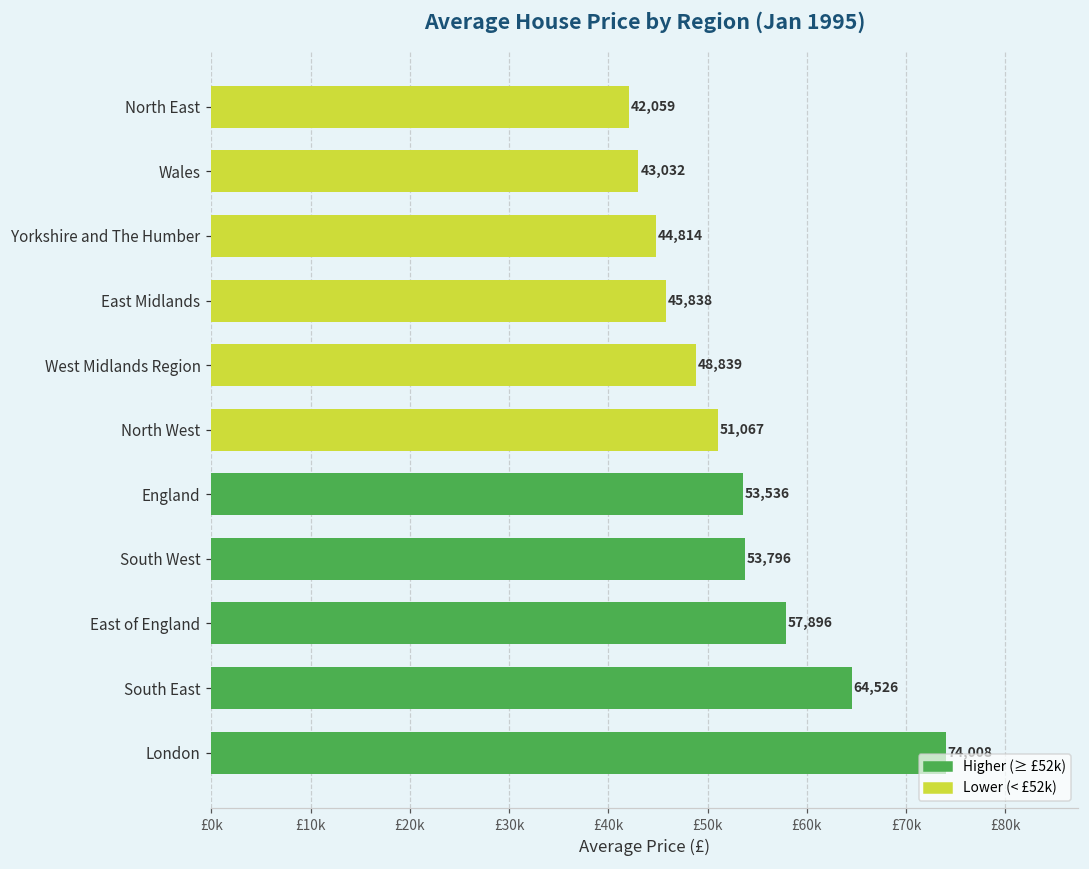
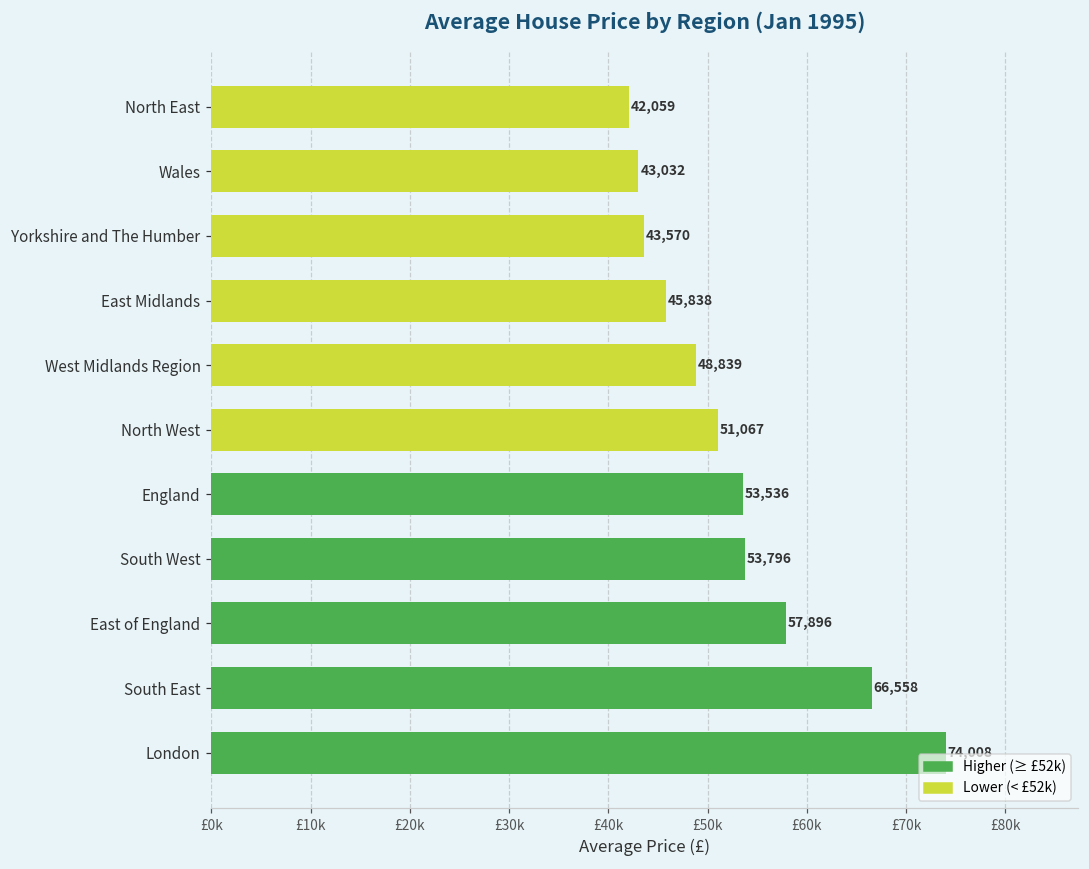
  {
    "North East": "42,059",
    "Wales": "43,032",
-   "Yorkshire and The Humber": "44,814",
+   "Yorkshire and The Humber": "43,570",
    "East Midlands": "45,838",
    "West Midlands Region": "48,839",
    "North West": "51,067",
    "England": "53,536",
    "South West": "53,796",
    "East of England": "57,896",
-   "South East": "64,526"
+   "South East": "66,558"
  }
